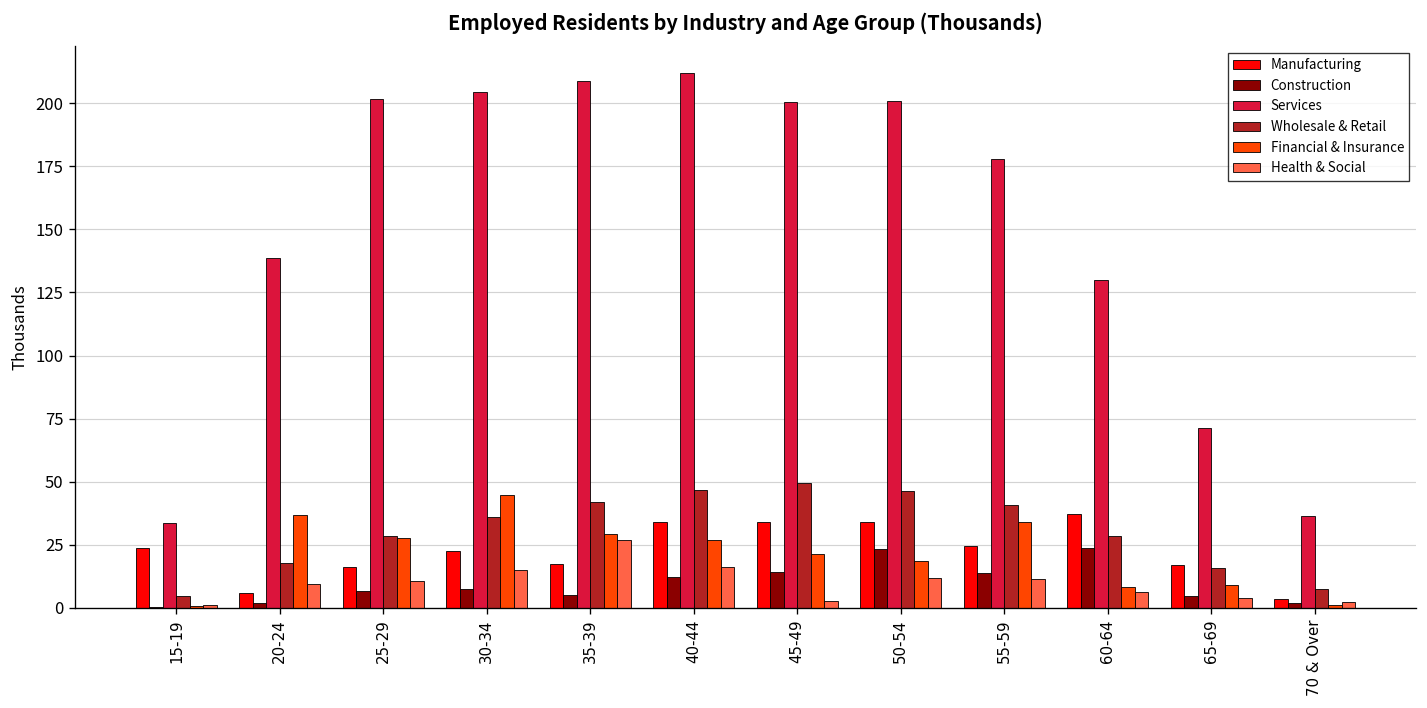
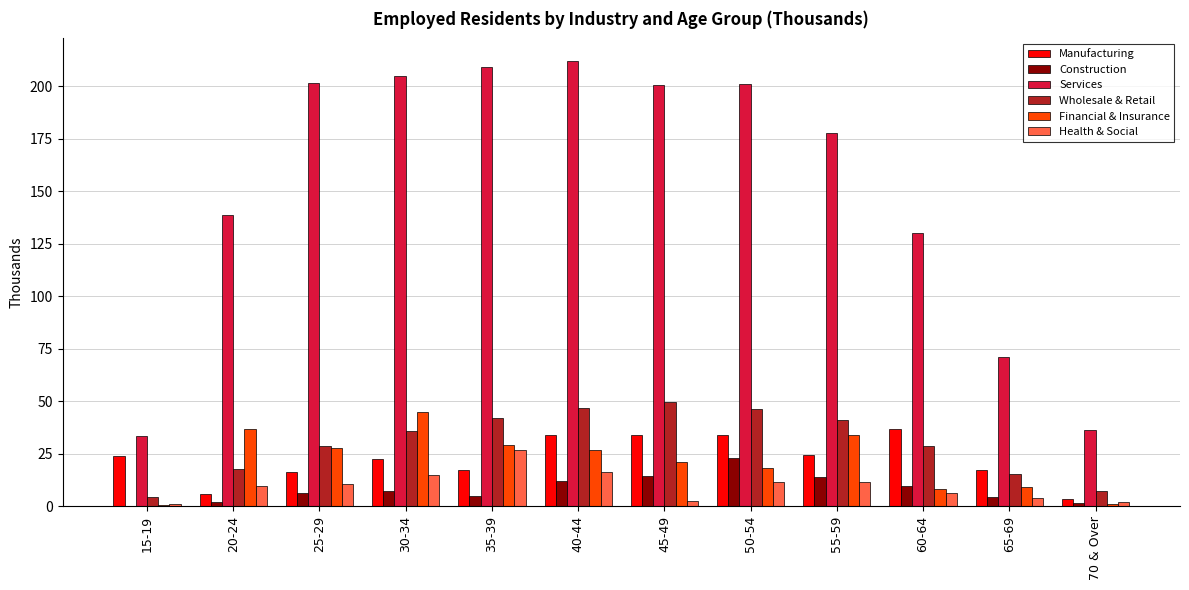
  {
    "Manufacturing": {
      "15-19": 24,
      "20-24": 6,
      "25-29": 16,
      "30-34": 23,
      "35-39": 18,
      "40-44": 34,
      "45-49": 34,
      "50-54": 34,
      "55-59": 24,
      "60-64": 37,
      "65-69": 17,
      "70 & Over": 4
    },
    "Construction": {
      "20-24": 2,
      "25-29": 7,
      "30-34": 7,
      "35-39": 5,
      "40-44": 12,
      "45-49": 14,
      "50-54": 23,
      "55-59": 14,
-     "60-64": 24,
+     "60-64": 10,
      "65-69": 5,
      "70 & Over": 2
    },
    "Financial & Insurance": {
      "20-24": 37,
      "25-29": 28,
      "30-34": 45,
      "35-39": 29,
      "40-44": 27,
      "45-49": 21,
      "50-54": 18,
      "55-59": 34,
      "60-64": 8,
      "65-69": 9
    },
    "Health & Social": {
      "20-24": 10,
      "25-29": 11,
      "30-34": 15,
      "35-39": 27,
      "40-44": 16,
      "45-49": 3,
      "50-54": 12,
      "55-59": 12,
      "60-64": 6,
      "65-69": 4,
      "70 & Over": 2
    }
  }
